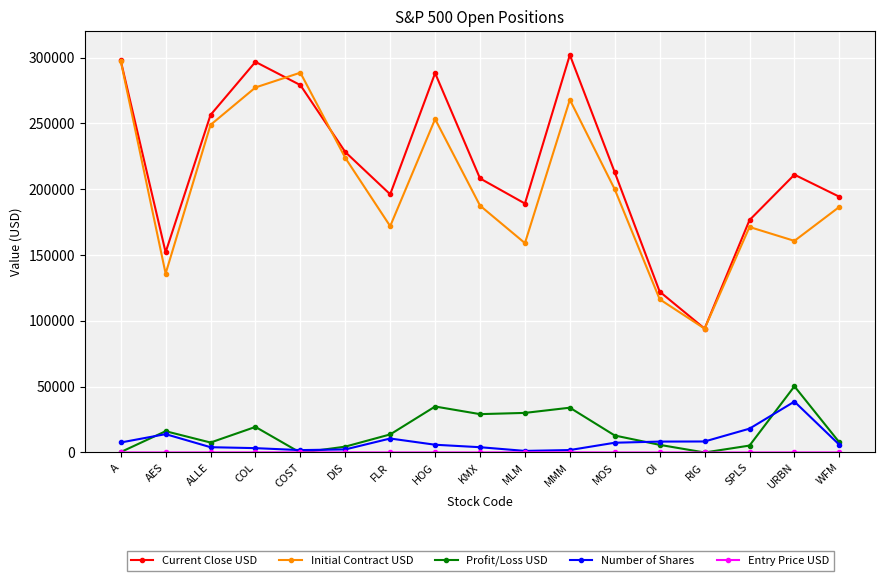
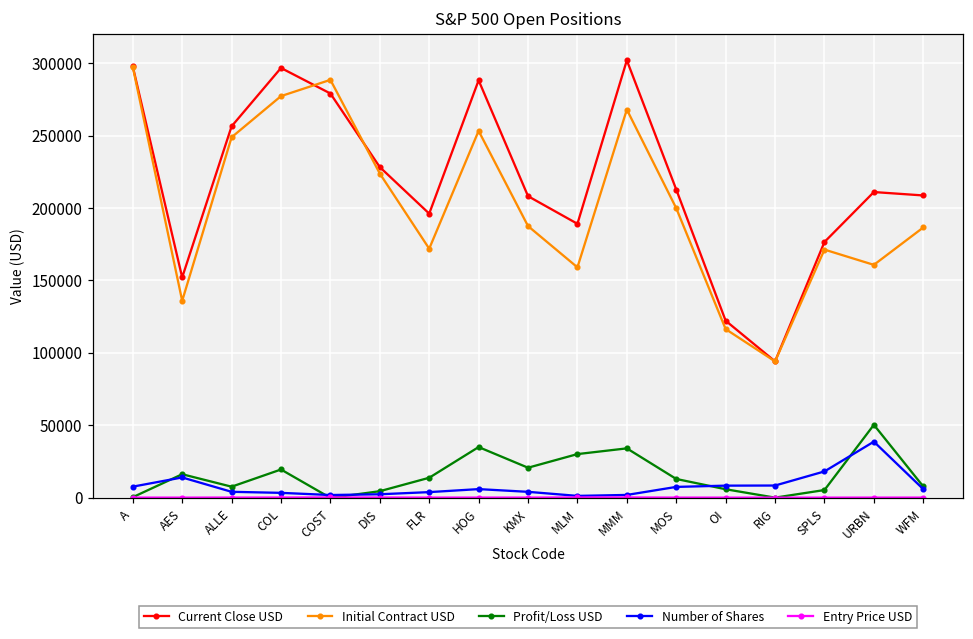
  {
    "Current Close USD": {
      "AES": 152000,
      "ALLE": 256000,
      "COL": 297000,
      "COST": 279000,
      "DIS": 228000,
      "FLR": 196000,
      "HOG": 288000,
      "KMX": 208000,
      "MLM": 189000,
      "MMM": 302000,
      "MOS": 213000,
      "OI": 122000,
      "SPLS": 177000,
      "URBN": 211000,
-     "WFM": 194000
+     "WFM": 209000
    },
    "Initial Contract USD": {
      "AES": 136000,
      "ALLE": 249000,
      "COL": 277000,
      "COST": 289000,
      "DIS": 224000,
      "FLR": 172000,
      "HOG": 253000,
      "KMX": 188000,
      "MLM": 159000,
      "MMM": 268000,
      "MOS": 200000,
      "OI": 116000,
      "SPLS": 171000,
      "URBN": 161000,
      "WFM": 187000
    },
    "Profit/Loss USD": {
      "AES": 16000,
      "ALLE": 8000,
      "COL": 19000,
      "DIS": 4000,
      "FLR": 14000,
      "HOG": 35000,
-     "KMX": 29000,
+     "KMX": 21000,
      "MLM": 30000,
      "MMM": 34000,
      "MOS": 13000,
      "OI": 6000,
      "SPLS": 5000,
      "URBN": 50000
    },
    "Number of Shares": {
      "A": 8000,
      "AES": 14000,
      "ALLE": 4000,
      "COL": 3000,
      "DIS": 2000,
-     "FLR": 11000,
+     "FLR": 4000,
      "HOG": 6000,
      "KMX": 4000,
      "MOS": 7000,
      "OI": 8000,
      "RIG": 8000,
      "SPLS": 18000,
      "URBN": 39000
    },
    "Entry Price USD": {
      "AES": 0,
      "ALLE": 0,
      "COL": 0,
      "DIS": 0,
      "FLR": 0,
      "HOG": 0,
      "KMX": 0,
      "MOS": 0,
      "OI": 0,
      "SPLS": 0,
      "URBN": 0,
      "WFM": 0
    }
  }
